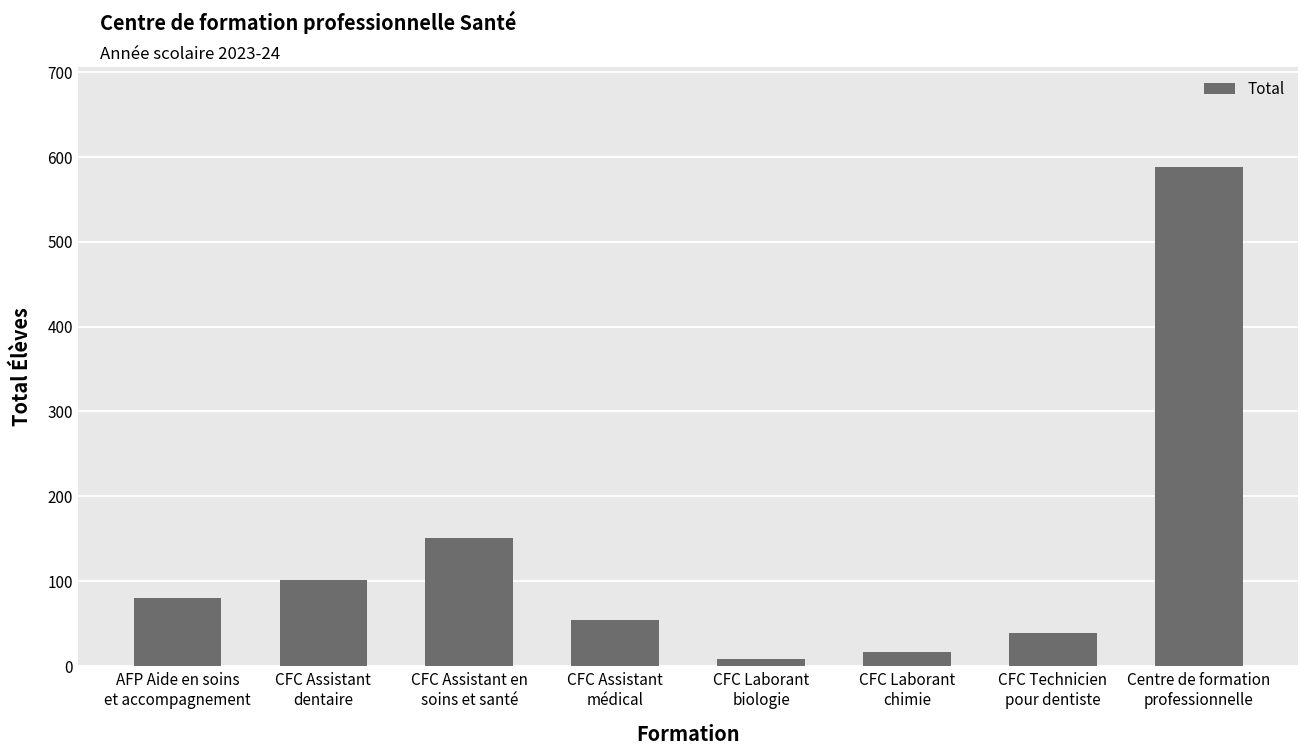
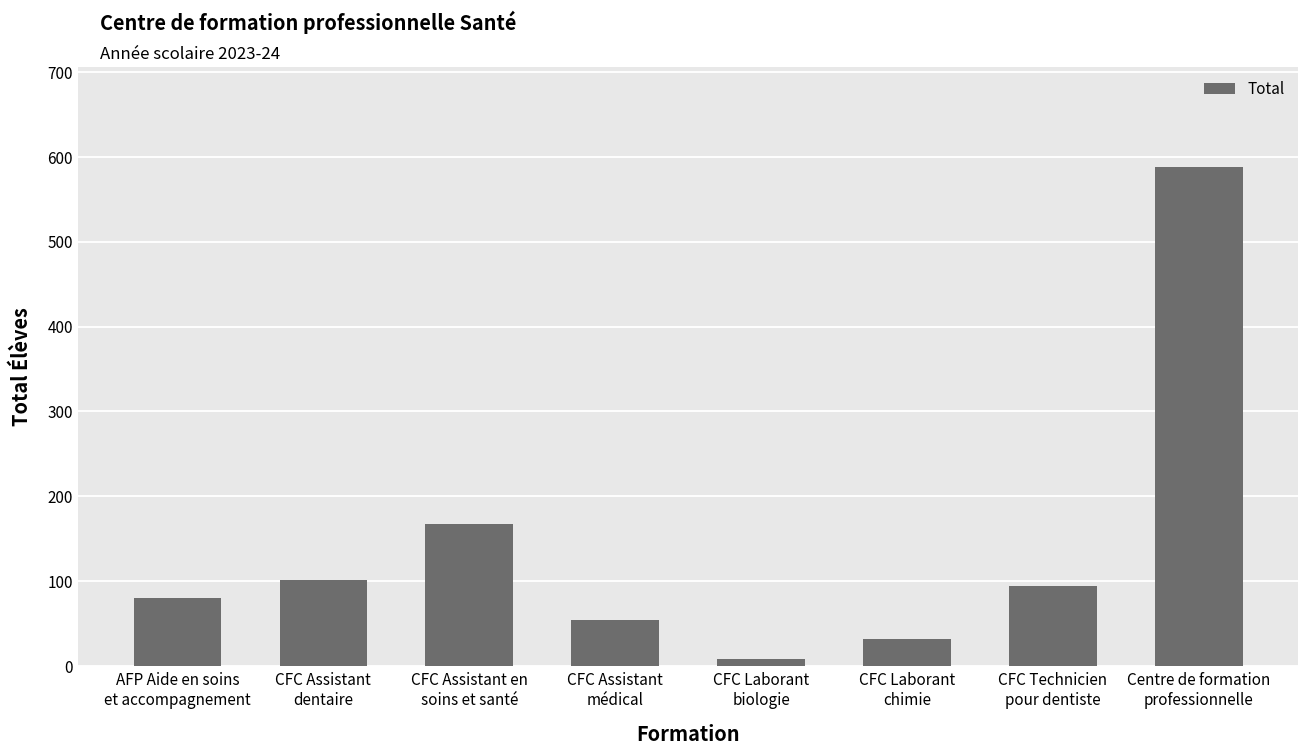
  {
    "AFP Aide en soins et accompagnement": 80,
    "CFC Assistant dentaire": 100,
-   "CFC Assistant en soins et santé": 150,
+   "CFC Assistant en soins et santé": 170,
    "CFC Assistant médical": 50,
    "CFC Laborant biologie": 10,
-   "CFC Laborant chimie": 20,
-   "CFC Technicien pour dentiste": 40,
+   "CFC Laborant chimie": 30,
+   "CFC Technicien pour dentiste": 100,
    "Centre de formation professionnelle": 590
  }
